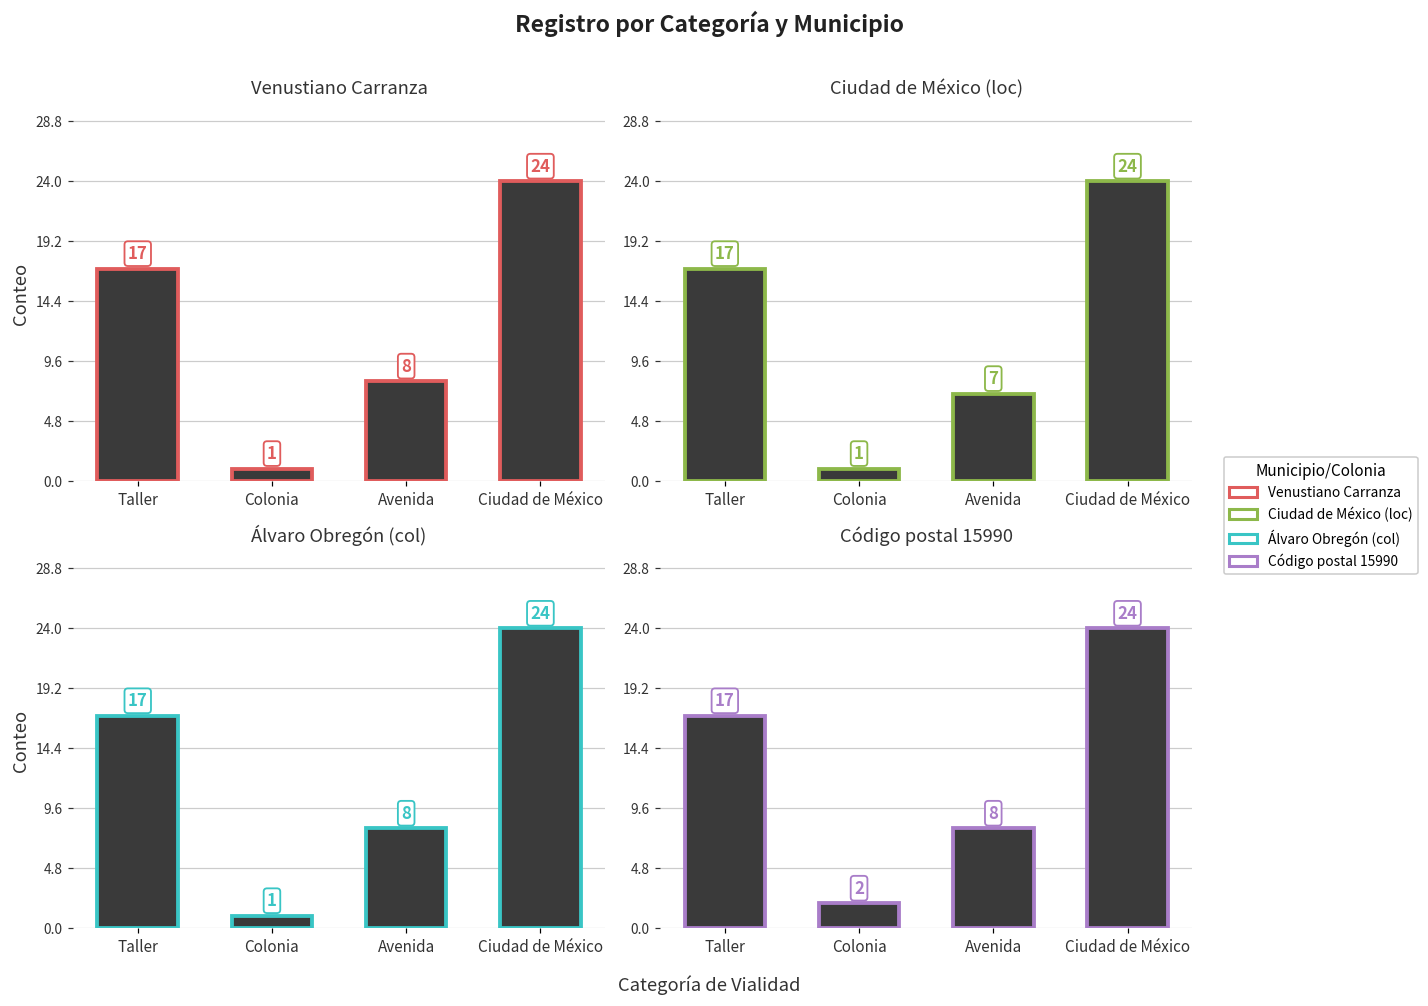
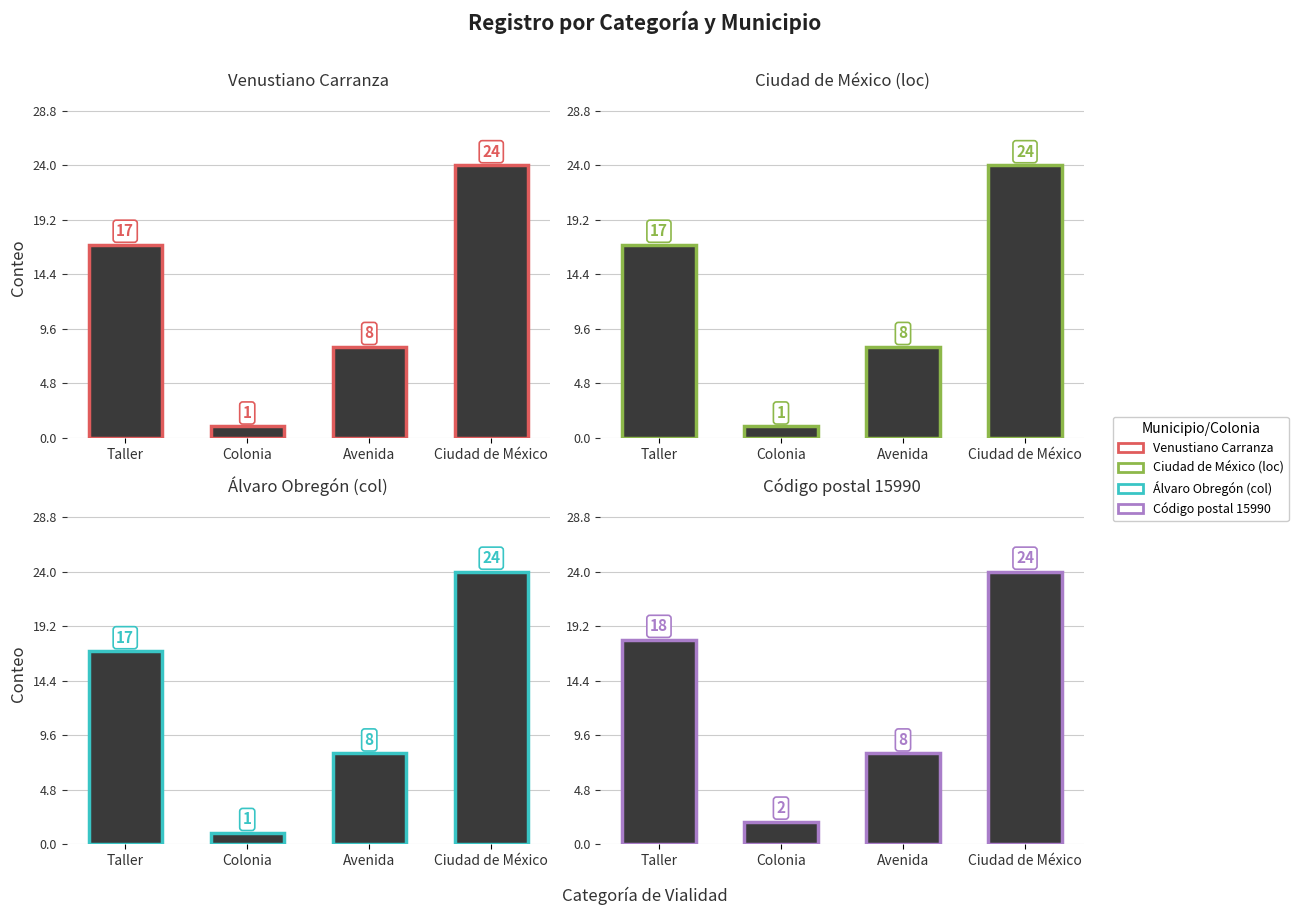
  {
    "Ciudad de México (loc)": {
-     "Avenida": 7
+     "Avenida": 8
    },
    "Código postal 15990": {
-     "Taller": 17
+     "Taller": 18
    }
  }
